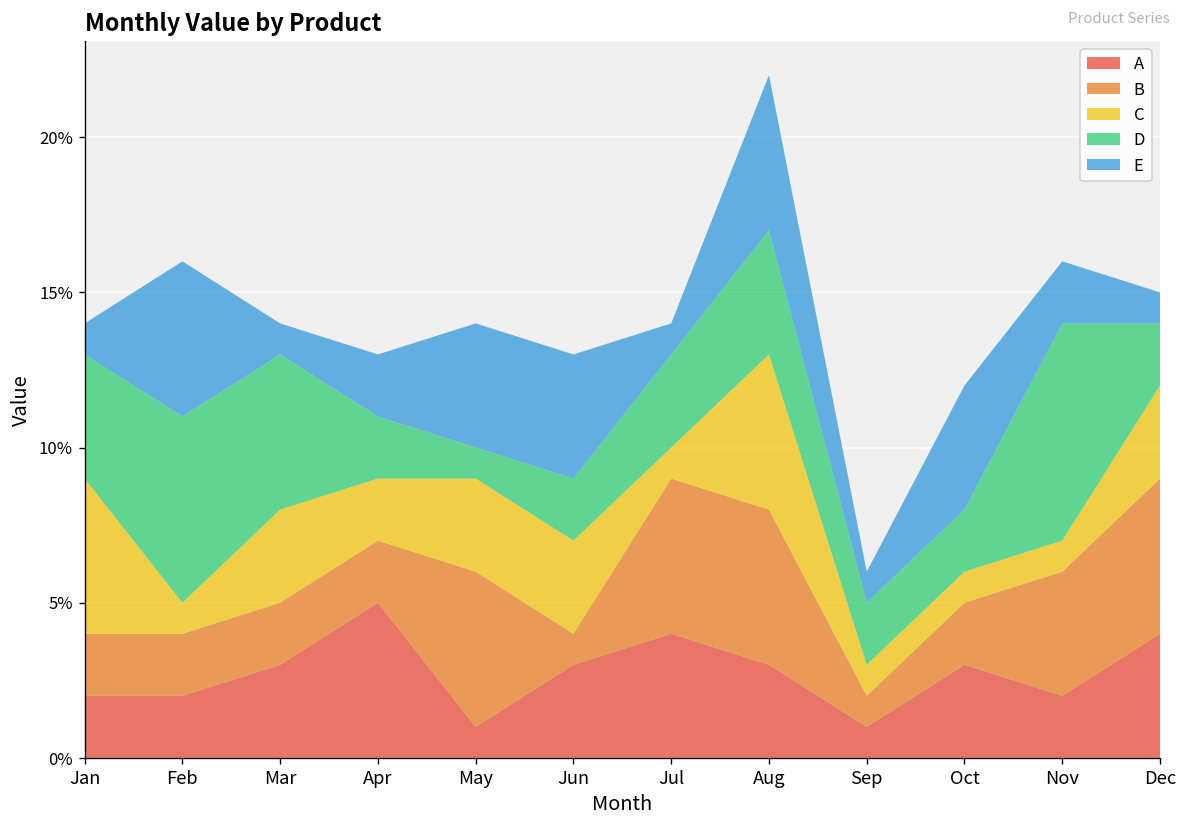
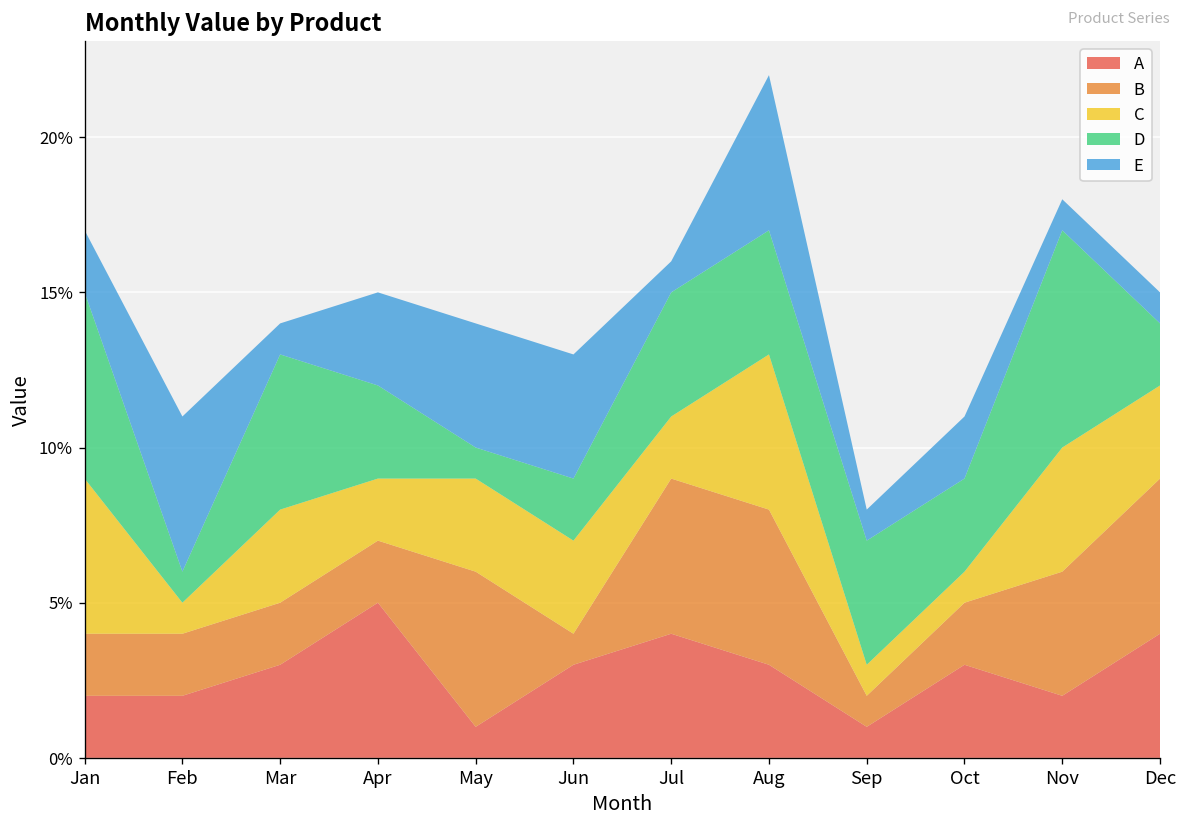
  {
    "C": {
      "Jan": "5.0%",
      "Feb": "1.0%",
      "Mar": "3.0%",
      "Apr": "2.0%",
      "May": "3.0%",
      "Jun": "3.0%",
-     "Jul": "1.0%",
+     "Jul": "2.0%",
      "Aug": "5.0%",
      "Sep": "1.0%",
      "Oct": "1.0%",
-     "Nov": "1.0%",
+     "Nov": "4.0%",
      "Dec": "3.0%"
    },
    "D": {
-     "Jan": "4.0%",
-     "Feb": "6.0%",
+     "Jan": "6.0%",
+     "Feb": "1.0%",
      "Mar": "5.0%",
-     "Apr": "2.0%",
+     "Apr": "3.0%",
      "May": "1.0%",
      "Jun": "2.0%",
-     "Jul": "3.0%",
+     "Jul": "4.0%",
      "Aug": "4.0%",
-     "Sep": "2.0%",
-     "Oct": "2.0%",
+     "Sep": "4.0%",
+     "Oct": "3.0%",
      "Nov": "7.0%",
      "Dec": "2.0%"
    },
    "E": {
-     "Jan": "1.0%",
+     "Jan": "2.0%",
      "Feb": "5.0%",
      "Mar": "1.0%",
-     "Apr": "2.0%",
+     "Apr": "3.0%",
      "May": "4.0%",
      "Jun": "4.0%",
      "Jul": "1.0%",
      "Aug": "5.0%",
      "Sep": "1.0%",
-     "Oct": "4.0%",
-     "Nov": "2.0%",
+     "Oct": "2.0%",
+     "Nov": "1.0%",
      "Dec": "1.0%"
    }
  }
